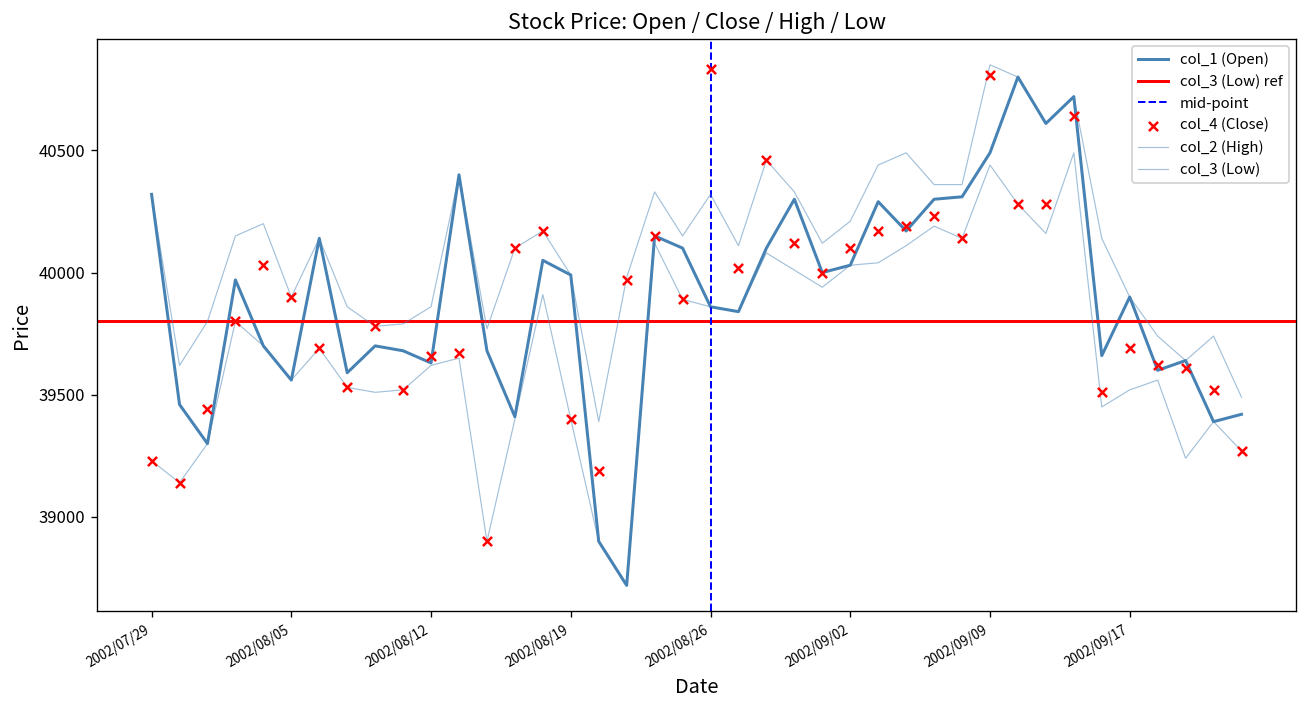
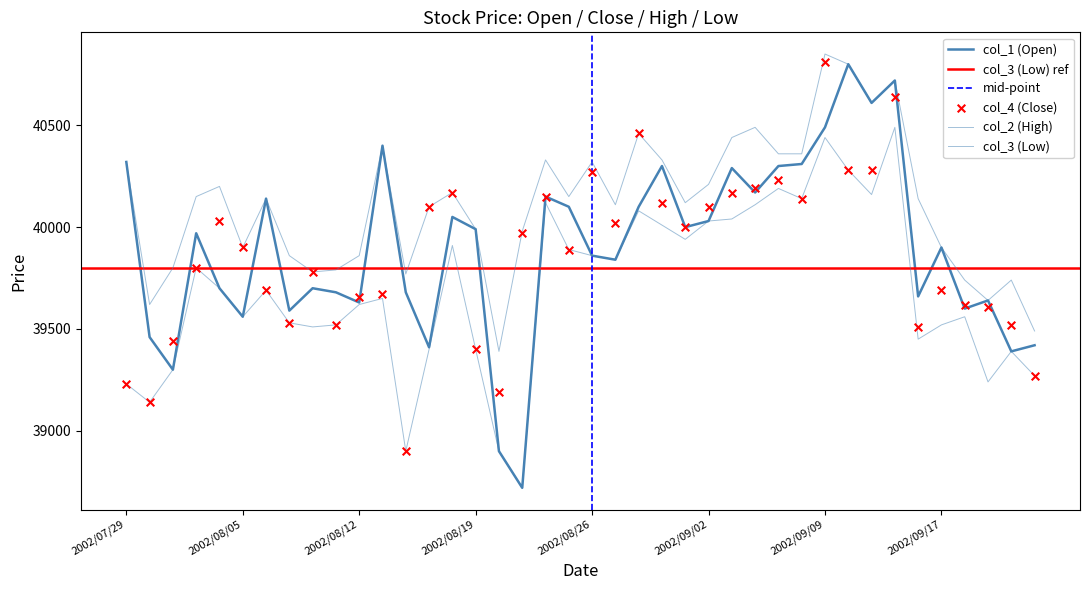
  {
    "col_4 (Close)": {
-     "2002/08/26": 40830
+     "2002/08/26": 40270
    }
  }
